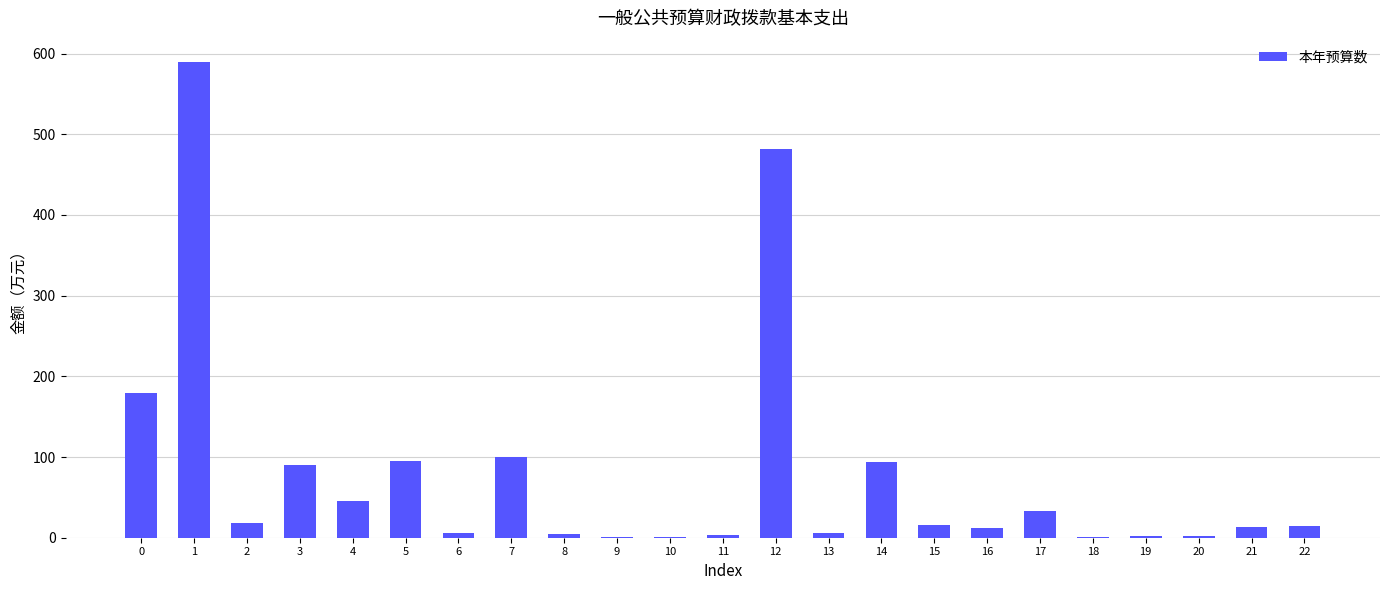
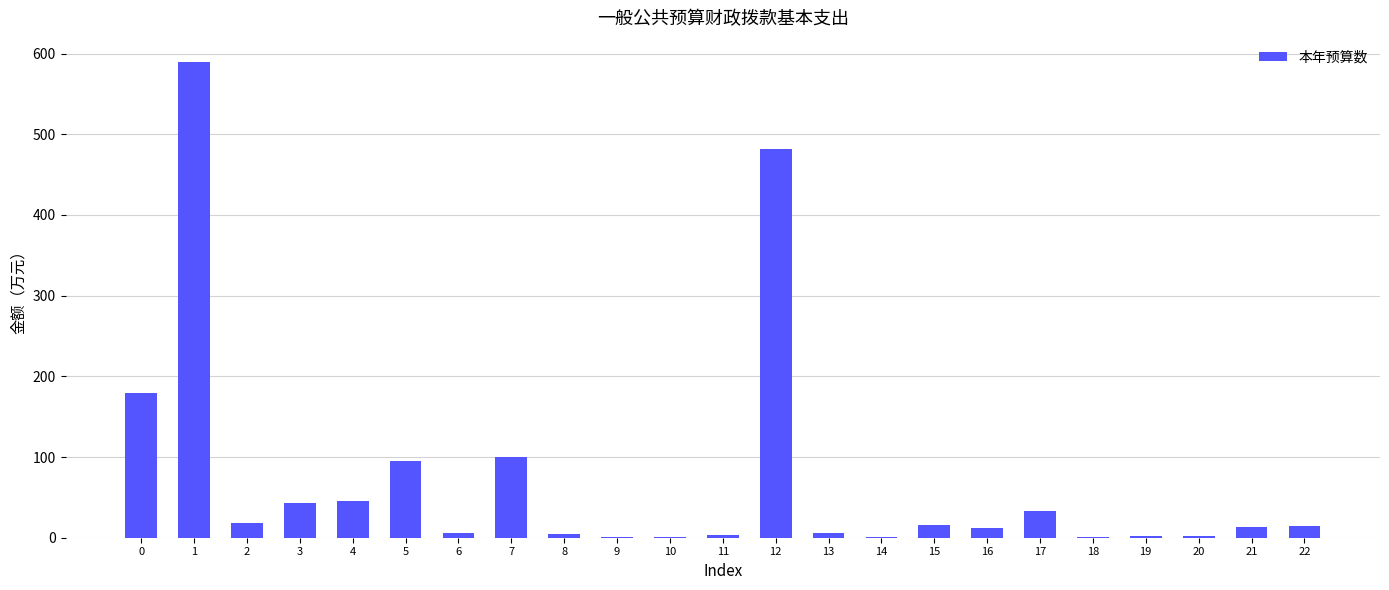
  {
    "0": 180,
    "1": 590,
    "2": 20,
-   "3": 90,
+   "3": 40,
    "4": 50,
    "5": 90,
    "6": 10,
    "7": 100,
    "8": 10,
    "11": 0,
    "12": 480,
    "13": 10,
-   "14": 90,
+   "14": 0,
    "15": 20,
    "16": 10,
    "17": 30,
    "21": 10,
    "22": 10
  }
